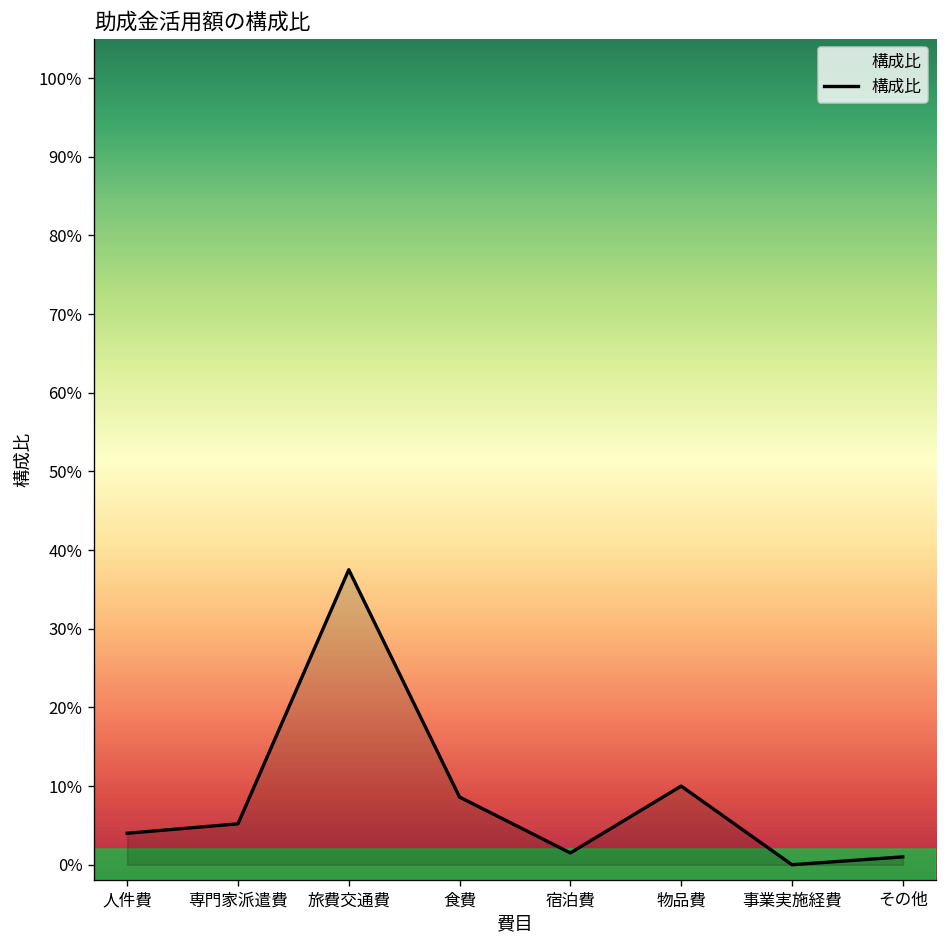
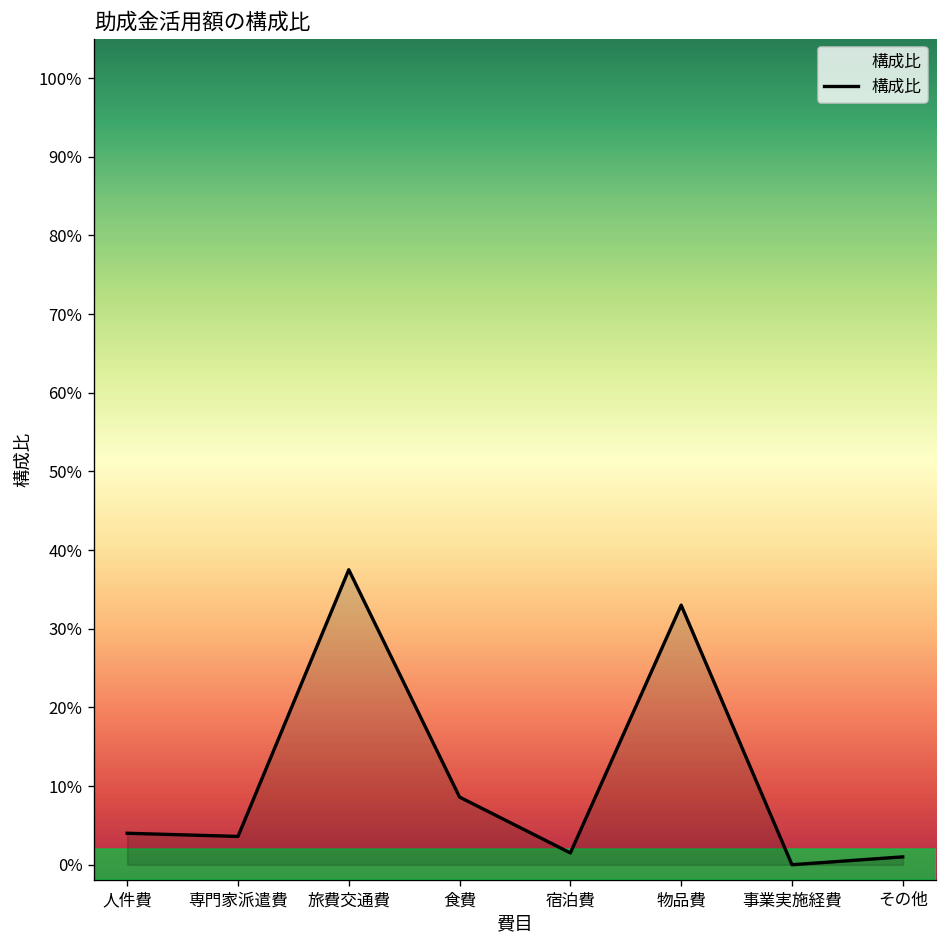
  {
    "人件費": "4%",
-   "専門家派遣費": "5%",
+   "専門家派遣費": "4%",
    "旅費交通費": "38%",
    "食費": "9%",
-   "物品費": "10%"
+   "物品費": "33%"
  }
